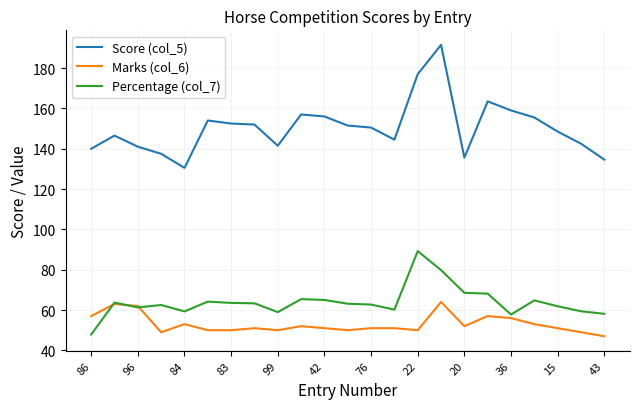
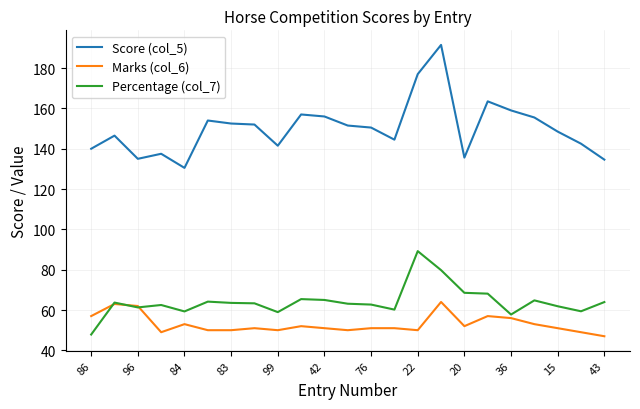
  {
    "Score (col_5)": {
      "86": 140,
-     "96": 141,
+     "96": 135,
      "84": 131,
      "76": 151,
      "22": 177,
      "20": 136,
      "36": 159,
      "15": 149,
      "43": 135
    },
    "Marks (col_6)": {
      "86": 57,
      "84": 53,
      "76": 51,
      "22": 50,
      "20": 52,
      "36": 56,
      "15": 51,
      "43": 47
    },
    "Percentage (col_7)": {
      "86": 48,
      "84": 59,
      "76": 63,
      "22": 89,
      "20": 69,
      "36": 58,
      "15": 62,
-     "43": 58
+     "43": 64
    }
  }
